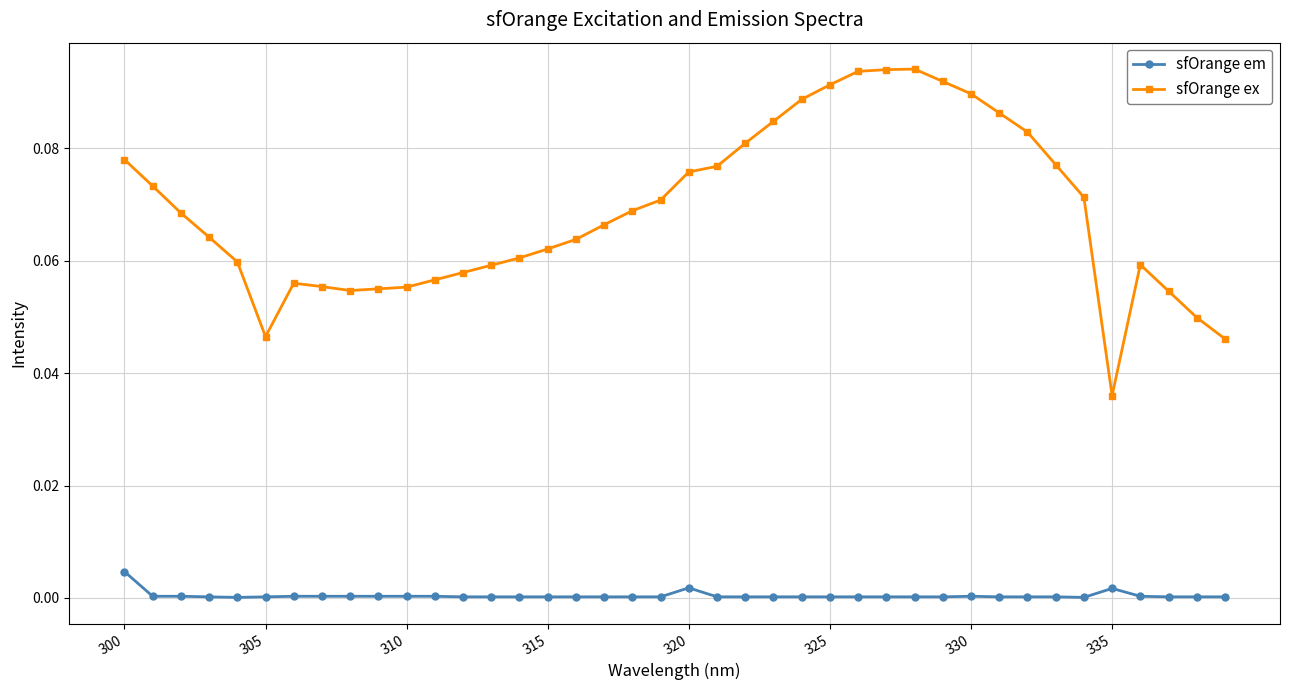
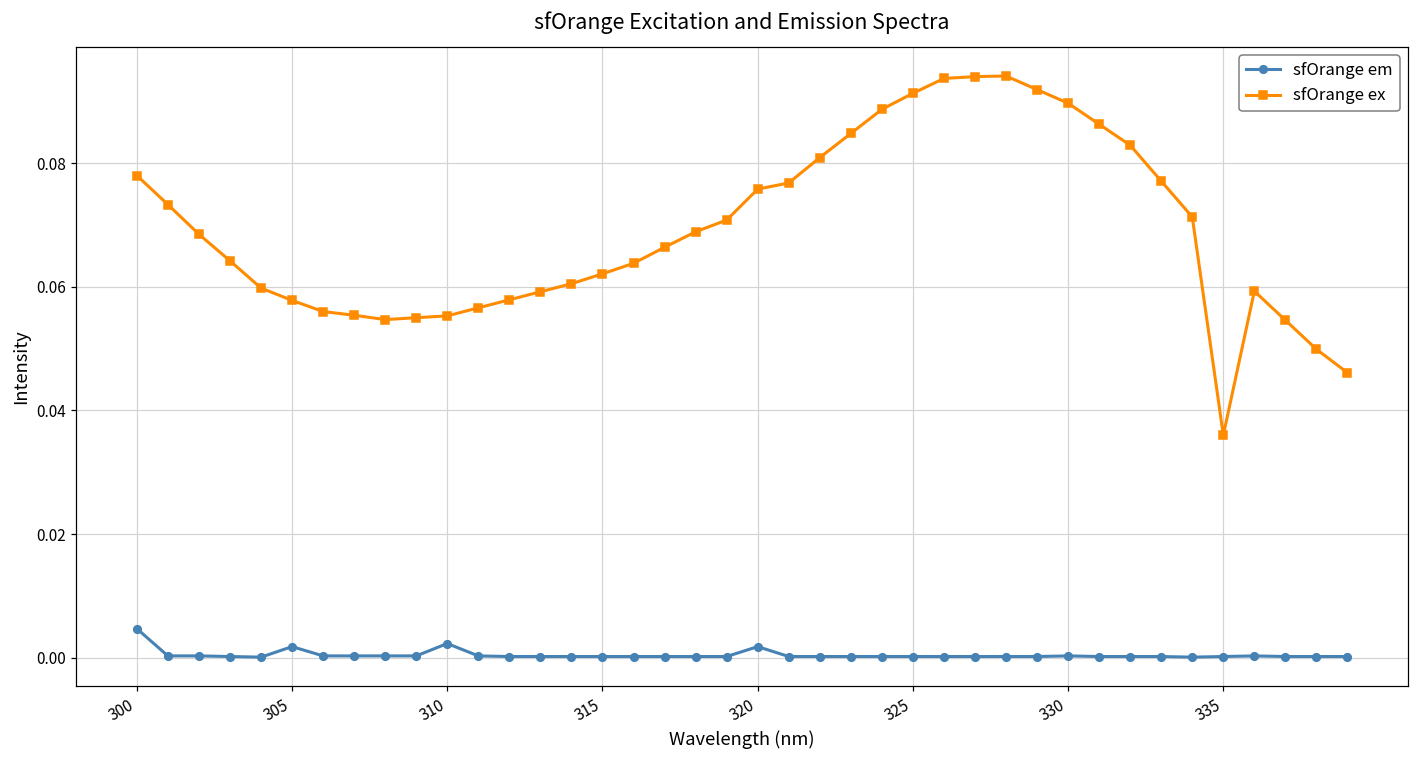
  {
    "sfOrange em": {
      "300": 0.005,
-     "305": 0.000,
-     "310": 0.000,
+     "305": 0.002,
+     "310": 0.002,
      "315": 0.000,
      "320": 0.002,
      "325": 0.000,
      "330": 0.000,
-     "335": 0.002
+     "335": 0.000
    },
    "sfOrange ex": {
      "300": 0.078,
-     "305": 0.047,
+     "305": 0.058,
      "310": 0.055,
      "315": 0.062,
      "320": 0.076,
      "325": 0.091,
      "330": 0.090,
      "335": 0.036
    }
  }
